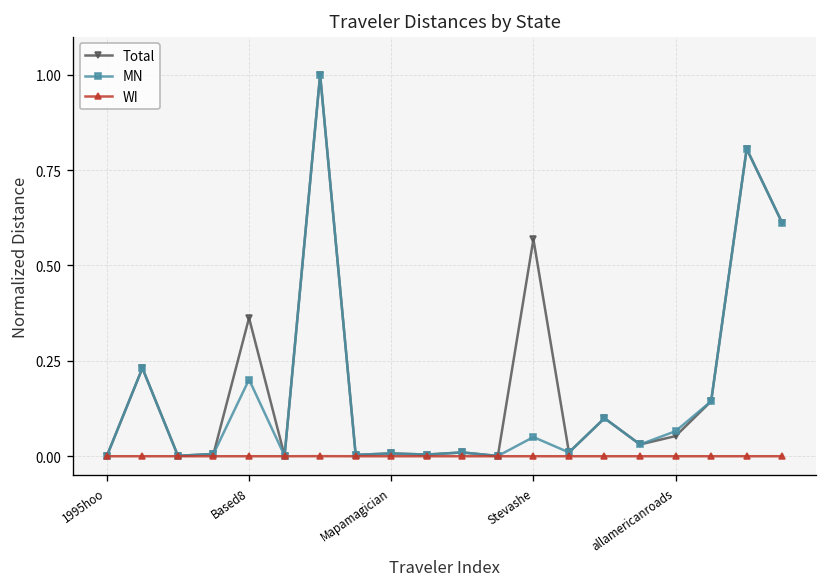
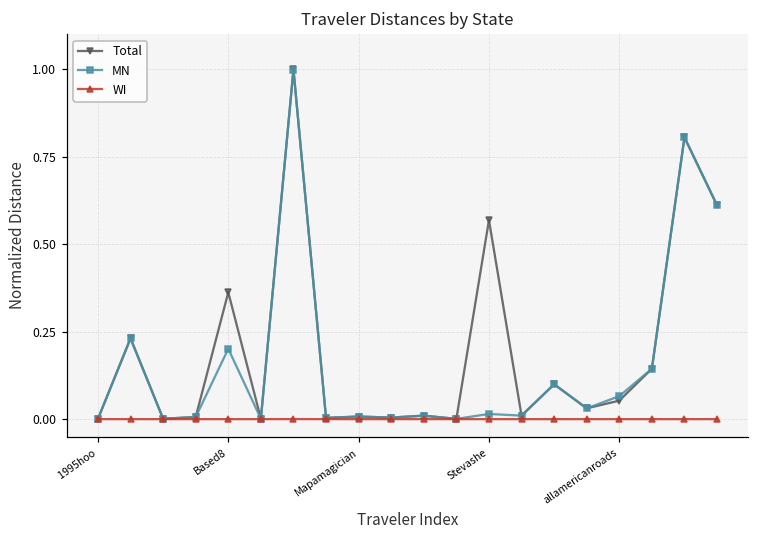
  {
    "Total": {
      "Based8": 0.36,
      "Stevashe": 0.57,
      "allamericanroads": 0.05
    },
    "MN": {
      "Based8": 0.20,
-     "Stevashe": 0.05,
+     "Stevashe": 0.01,
      "allamericanroads": 0.07
    },
    "WI": {
      "Based8": 0.00,
      "Stevashe": 0.00,
      "allamericanroads": 0.00
    }
  }
